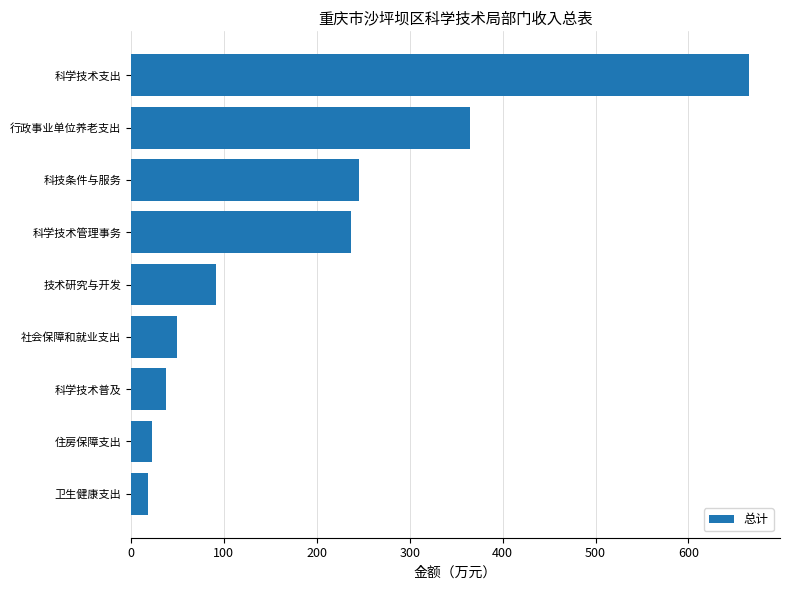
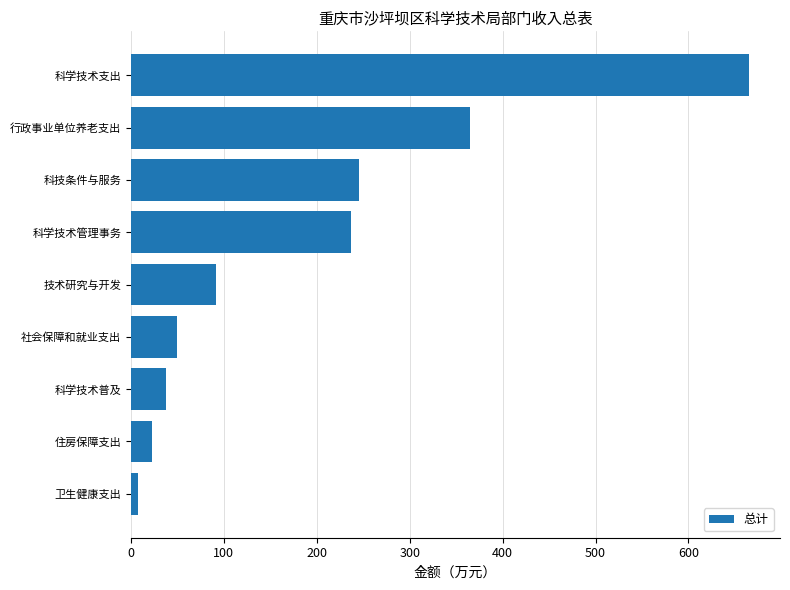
  {
    "科学技术支出": 670,
    "行政事业单位养老支出": 360,
    "科技条件与服务": 250,
    "科学技术管理事务": 240,
    "技术研究与开发": 90,
    "社会保障和就业支出": 50,
    "科学技术普及": 40,
    "住房保障支出": 20,
-   "卫生健康支出": 20
+   "卫生健康支出": 10
  }
